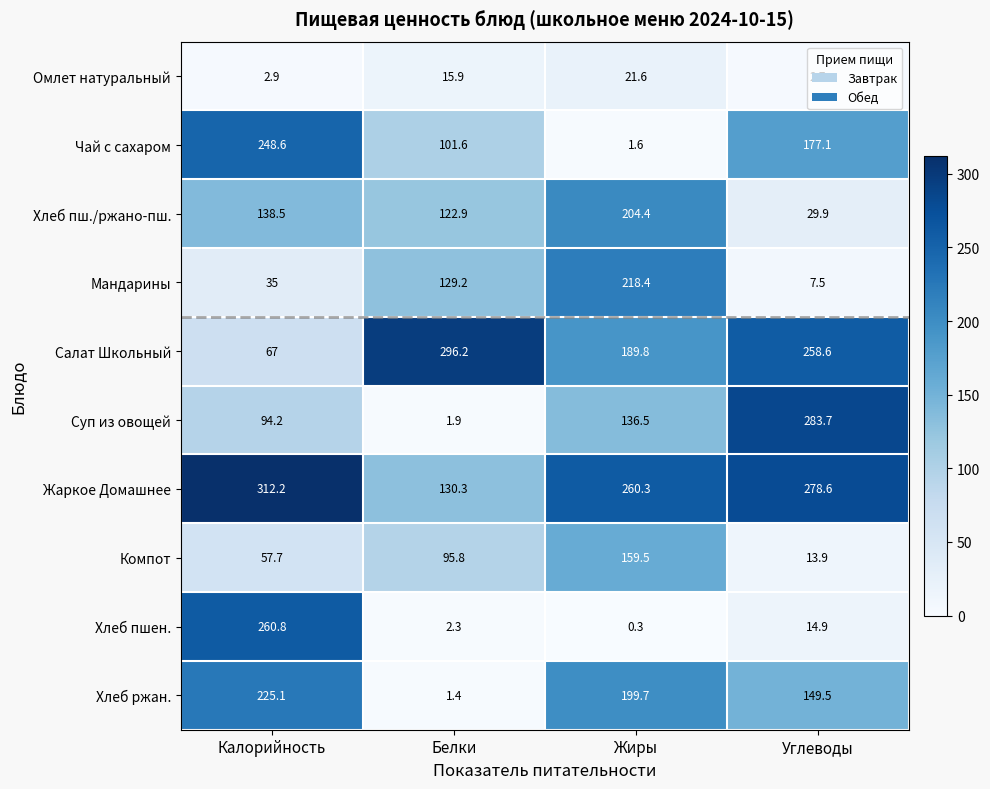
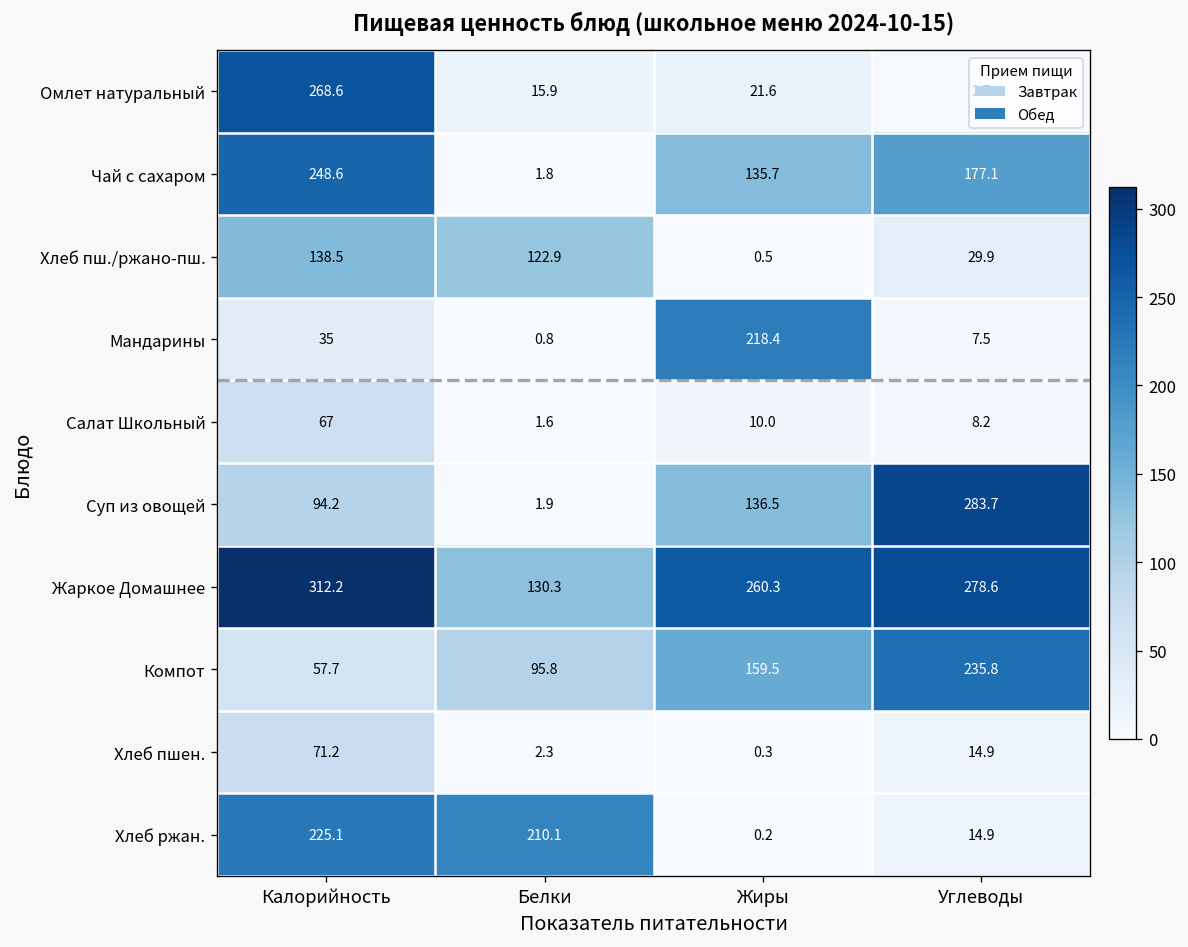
  {
    "Омлет натуральный": {
-     "Калорийность": 2.9,
+     "Калорийность": 268.6,
      "Белки": 15.9,
      "Жиры": 21.6
    },
    "Чай с сахаром": {
      "Калорийность": 248.6,
-     "Белки": 101.6,
-     "Жиры": 1.6,
+     "Белки": 1.8,
+     "Жиры": 135.7,
      "Углеводы": 177.1
    },
    "Хлеб пш./ржано-пш.": {
      "Калорийность": 138.5,
      "Белки": 122.9,
-     "Жиры": 204.4,
+     "Жиры": 0.5,
      "Углеводы": 29.9
    },
    "Мандарины": {
      "Калорийность": 35,
-     "Белки": 129.2,
+     "Белки": 0.8,
      "Жиры": 218.4,
      "Углеводы": 7.5
    },
    "Салат Школьный": {
      "Калорийность": 67,
-     "Белки": 296.2,
-     "Жиры": 189.8,
-     "Углеводы": 258.6
+     "Белки": 1.6,
+     "Жиры": 10.0,
+     "Углеводы": 8.2
    },
    "Суп из овощей": {
      "Калорийность": 94.2,
      "Белки": 1.9,
      "Жиры": 136.5,
      "Углеводы": 283.7
    },
    "Жаркое Домашнее": {
      "Калорийность": 312.2,
      "Белки": 130.3,
      "Жиры": 260.3,
      "Углеводы": 278.6
    },
    "Компот": {
      "Калорийность": 57.7,
      "Белки": 95.8,
      "Жиры": 159.5,
-     "Углеводы": 13.9
+     "Углеводы": 235.8
    },
    "Хлеб пшен.": {
-     "Калорийность": 260.8,
+     "Калорийность": 71.2,
      "Белки": 2.3,
      "Жиры": 0.3,
      "Углеводы": 14.9
    },
    "Хлеб ржан.": {
      "Калорийность": 225.1,
-     "Белки": 1.4,
-     "Жиры": 199.7,
-     "Углеводы": 149.5
+     "Белки": 210.1,
+     "Жиры": 0.2,
+     "Углеводы": 14.9
    }
  }
